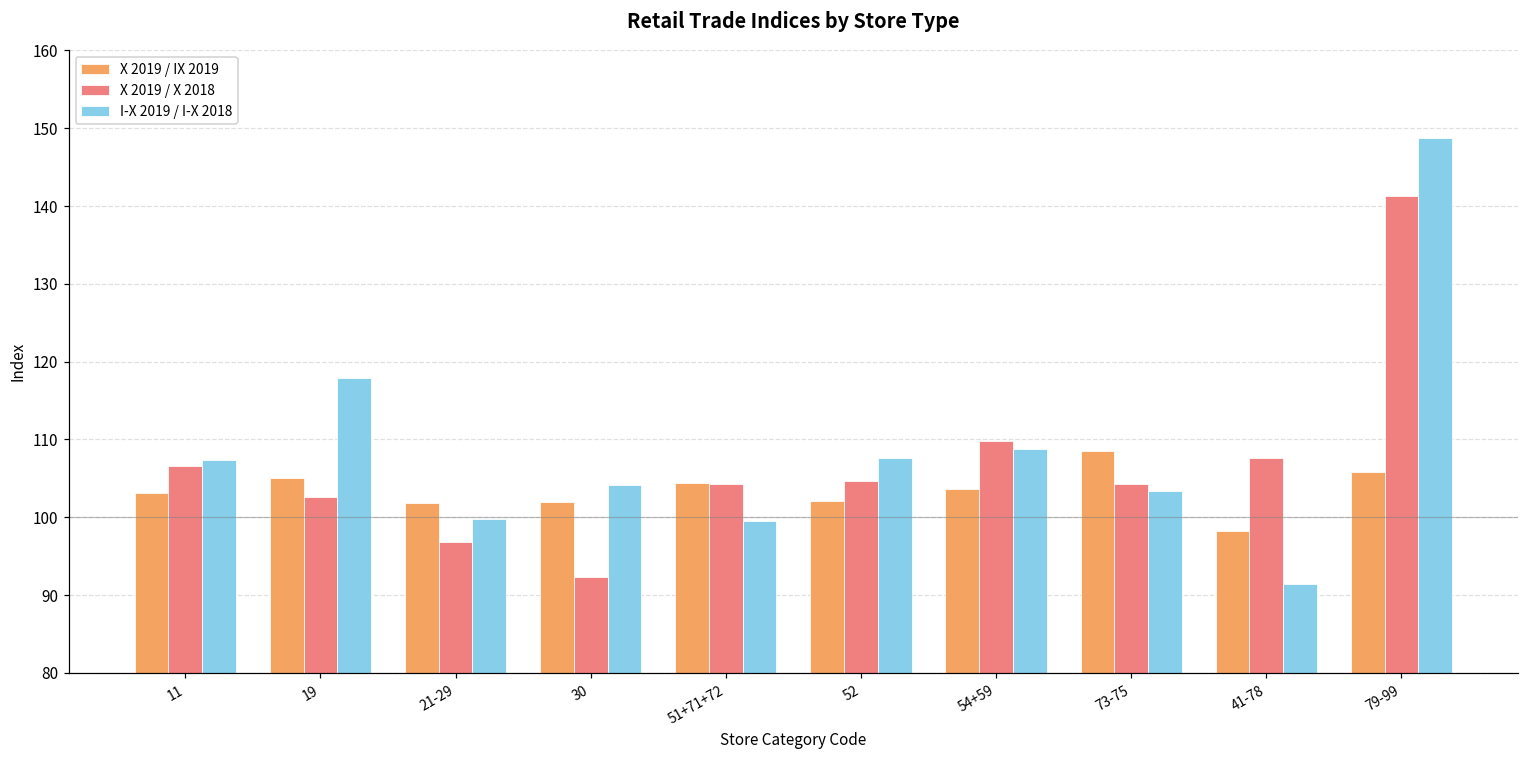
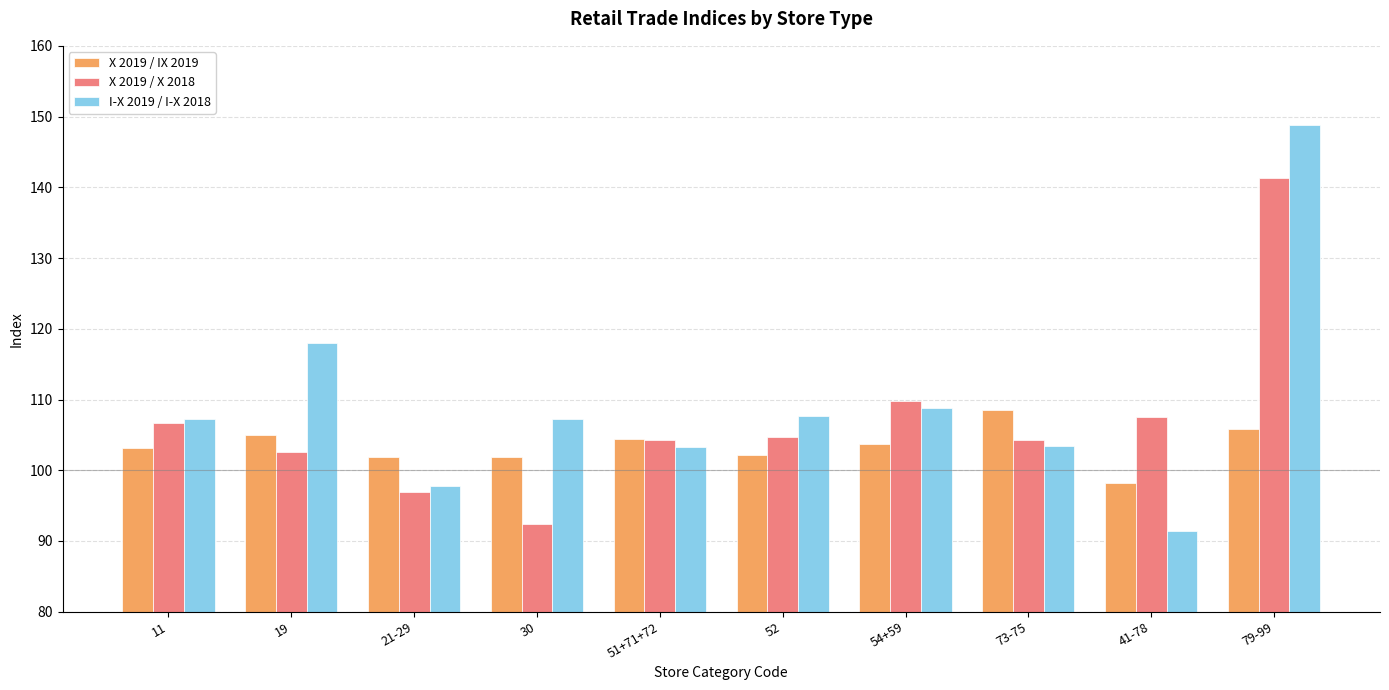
  {
    "I-X 2019 / I-X 2018": {
      "11": 107,
      "19": 118,
-     "21-29": 100,
-     "30": 104,
-     "51+71+72": 100,
+     "21-29": 98,
+     "30": 107,
+     "51+71+72": 103,
      "52": 108,
      "54+59": 109,
      "73-75": 103,
      "41-78": 91,
      "79-99": 149
    }
  }
